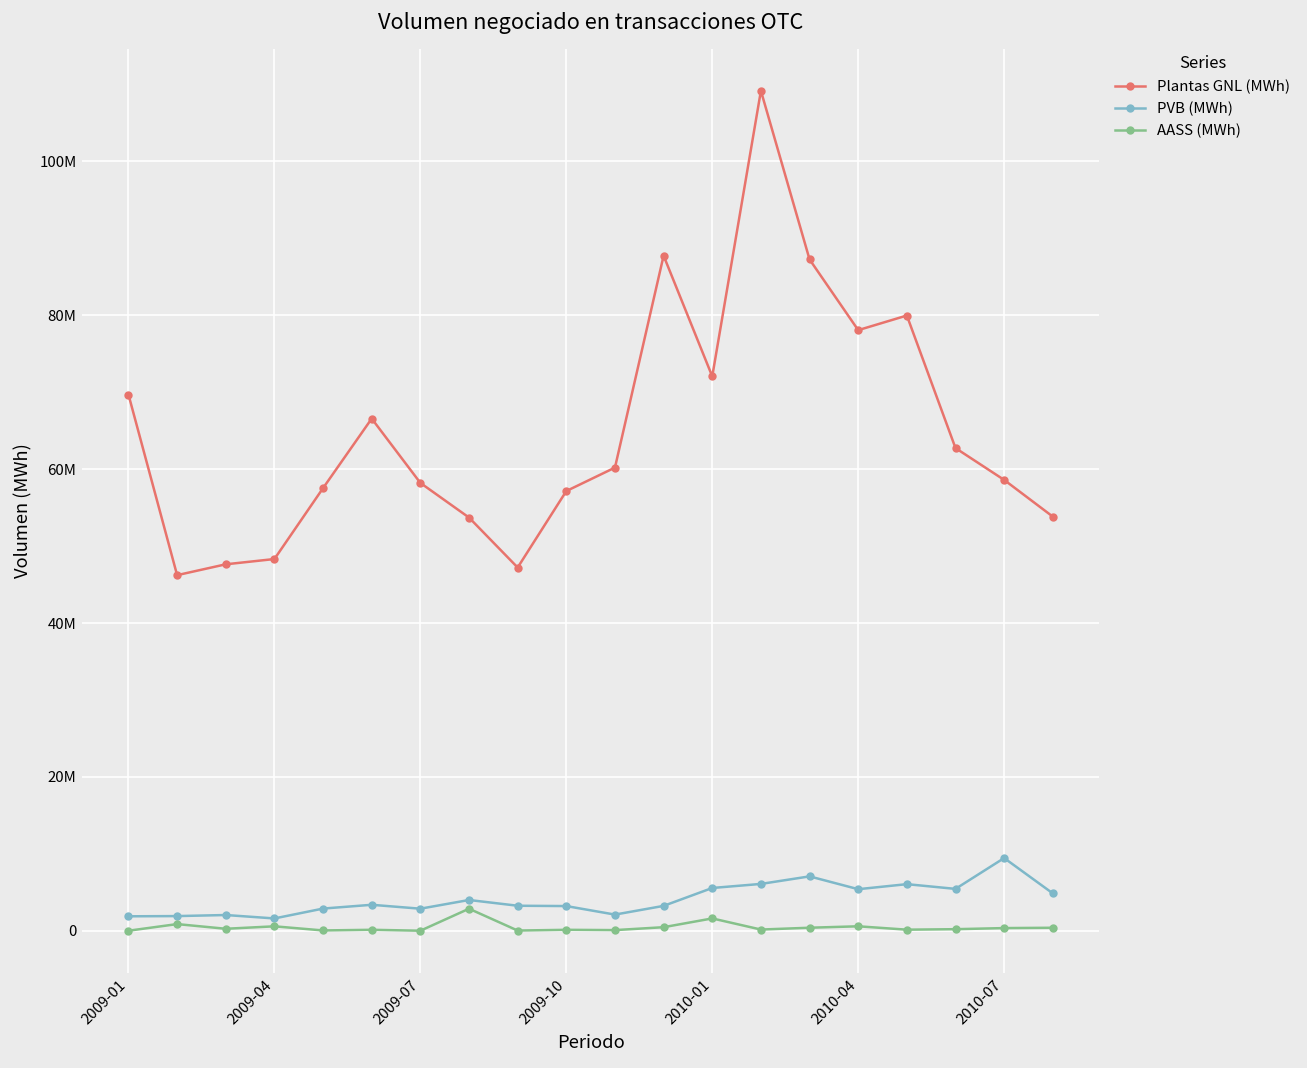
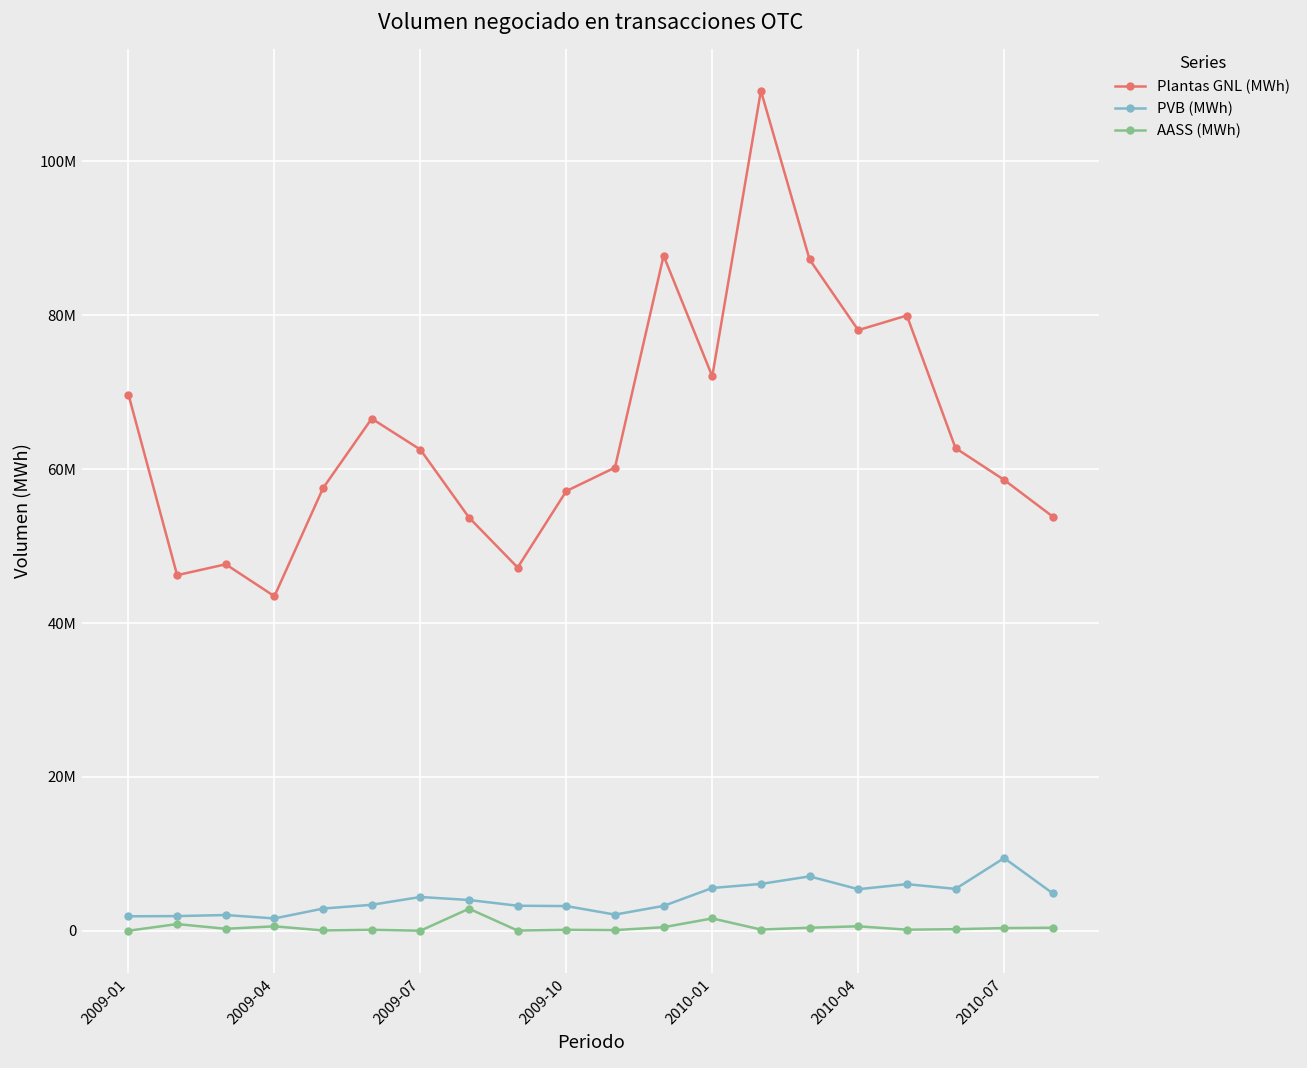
  {
    "Plantas GNL (MWh)": {
      "2009-01": 70000000,
-     "2009-04": 48000000,
-     "2009-07": 58000000,
+     "2009-04": 43000000,
+     "2009-07": 63000000,
      "2009-10": 57000000,
      "2010-01": 72000000,
      "2010-04": 78000000,
      "2010-07": 59000000
    },
    "PVB (MWh)": {
      "2009-01": 2000000,
      "2009-04": 2000000,
-     "2009-07": 3000000,
+     "2009-07": 4000000,
      "2009-10": 3000000,
      "2010-01": 6000000,
      "2010-04": 5000000,
      "2010-07": 9000000
    },
    "AASS (MWh)": {
      "2009-01": 0,
      "2009-04": 1000000,
      "2009-07": 0,
      "2009-10": 0,
      "2010-01": 2000000,
      "2010-04": 1000000,
      "2010-07": 0
    }
  }
